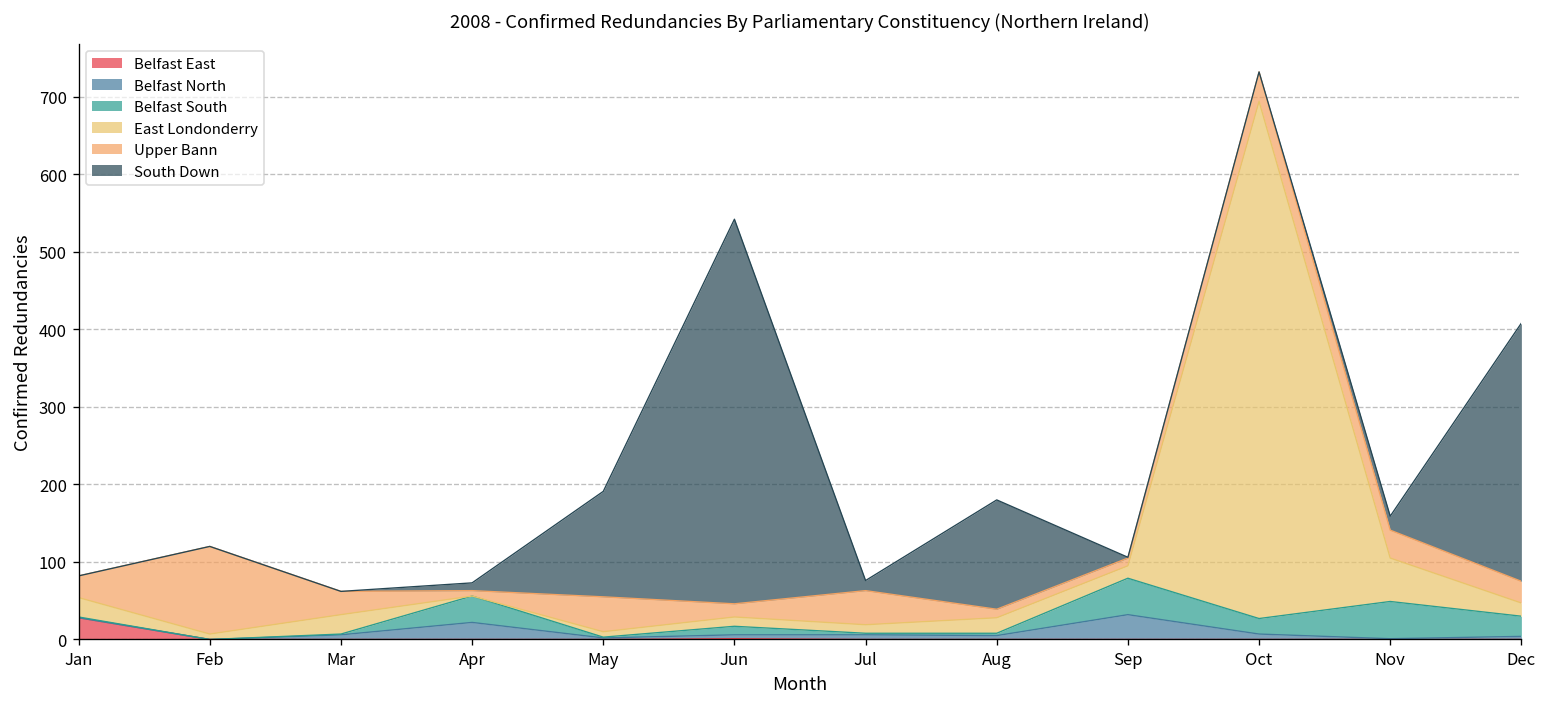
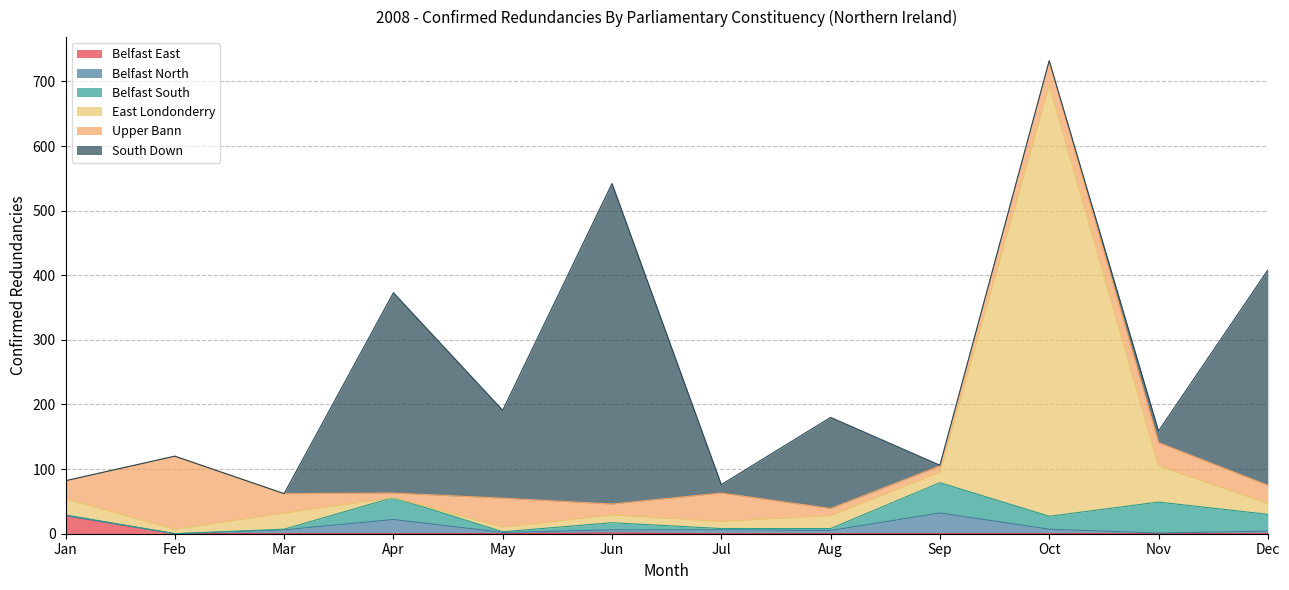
  {
    "Belfast East": {
      "Mar": 0,
      "Apr": 0,
      "Jun": 0,
      "Jul": 0,
      "Aug": 0,
      "Sep": 0,
      "Oct": 0,
      "Dec": 0
    },
    "South Down": {
-     "Apr": 10,
+     "Apr": 310,
      "May": 140,
      "Jun": 500,
      "Jul": 10,
      "Aug": 140,
      "Nov": 20,
      "Dec": 330
    }
  }
